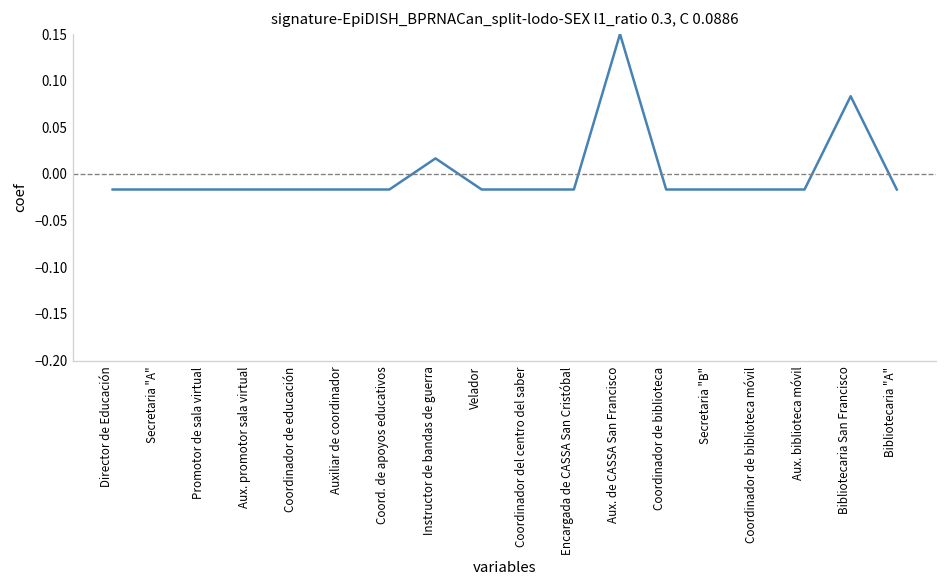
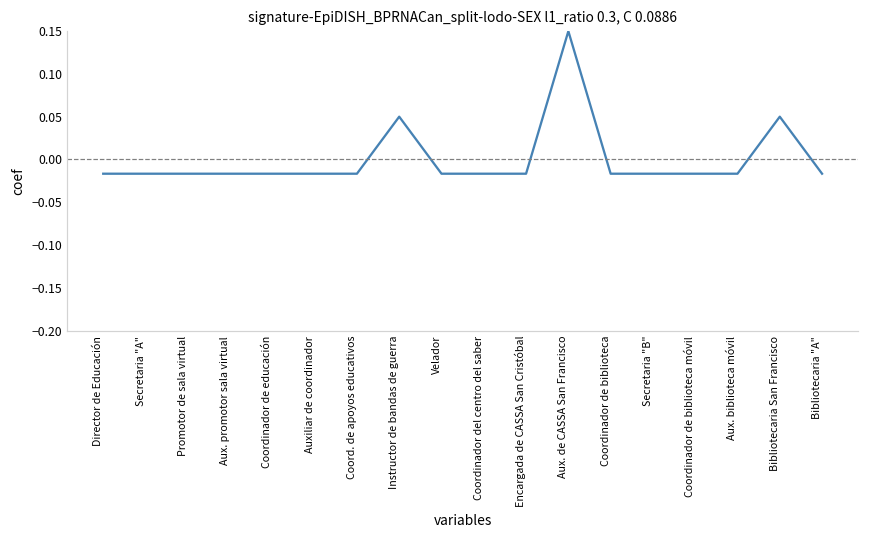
  {
    "Director de Educación": -0.02,
    "Secretaria \"A\"": -0.02,
    "Promotor de sala virtual": -0.02,
    "Aux. promotor sala virtual": -0.02,
    "Coordinador de educación": -0.02,
    "Auxiliar de coordinador": -0.02,
    "Coord. de apoyos educativos": -0.02,
-   "Instructor de bandas de guerra": 0.02,
+   "Instructor de bandas de guerra": 0.05,
    "Velador": -0.02,
    "Coordinador del centro del saber": -0.02,
    "Encargada de CASSA San Cristóbal": -0.02,
    "Aux. de CASSA San Francisco": 0.15,
    "Coordinador de biblioteca": -0.02,
    "Secretaria \"B\"": -0.02,
    "Coordinador de biblioteca móvil": -0.02,
    "Aux. biblioteca móvil": -0.02,
-   "Bibliotecaria San Francisco": 0.08,
+   "Bibliotecaria San Francisco": 0.05,
    "Bibliotecaria \"A\"": -0.02
  }
